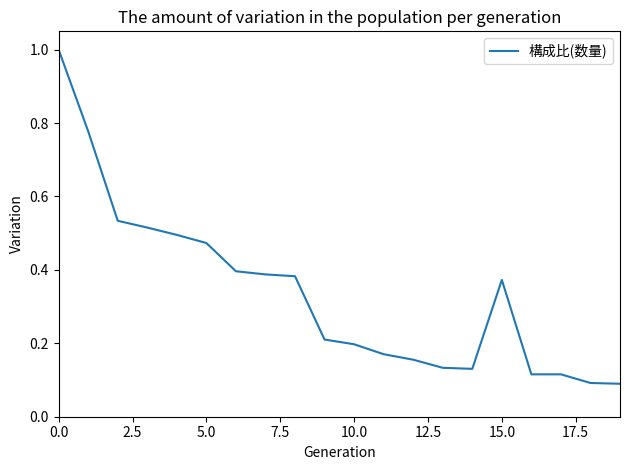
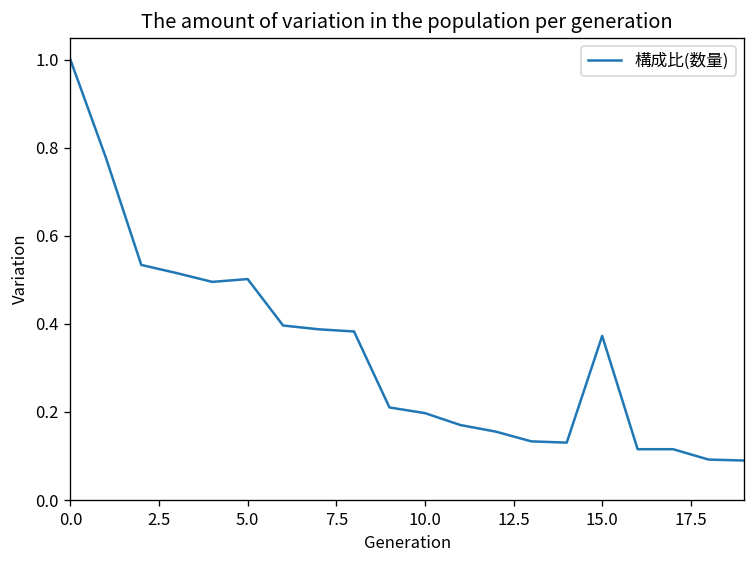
  {
    "0.0": 1.00,
-   "5.0": 0.47,
+   "5.0": 0.50,
    "10.0": 0.20,
    "15.0": 0.37
  }
